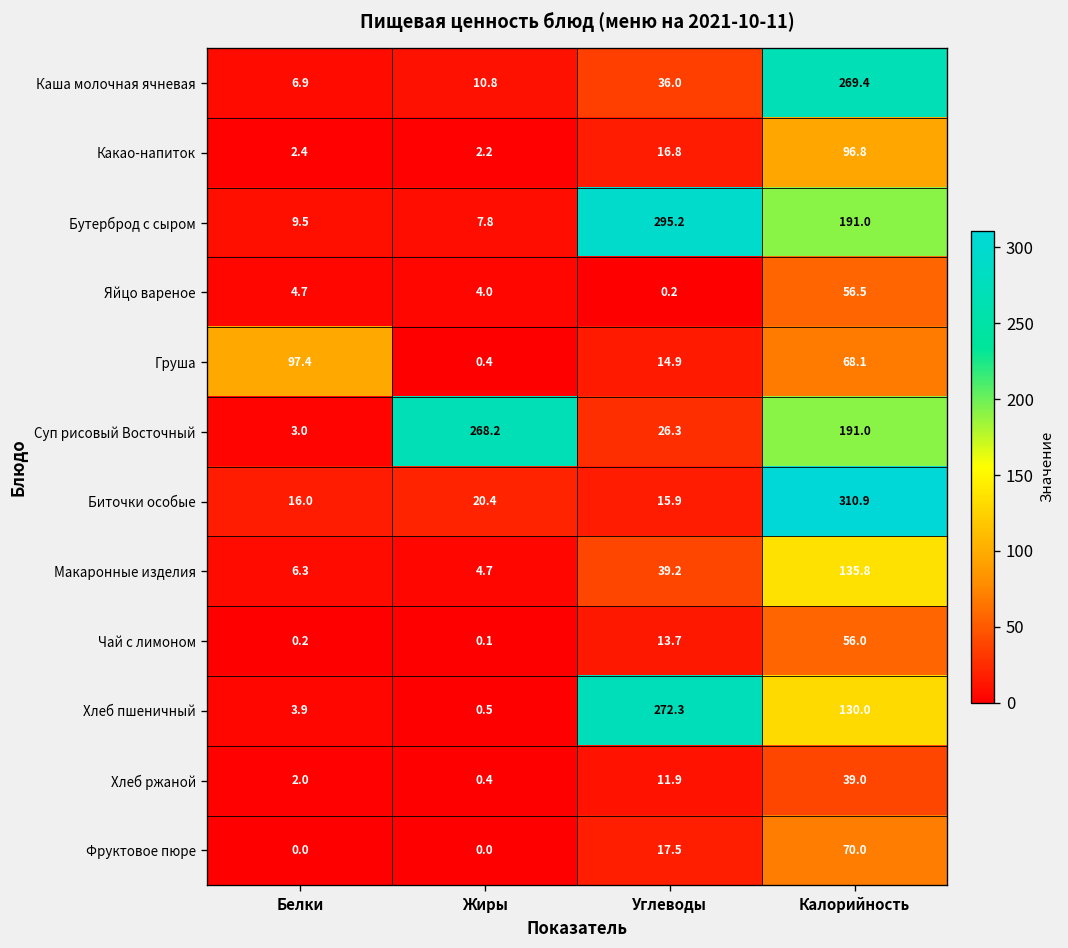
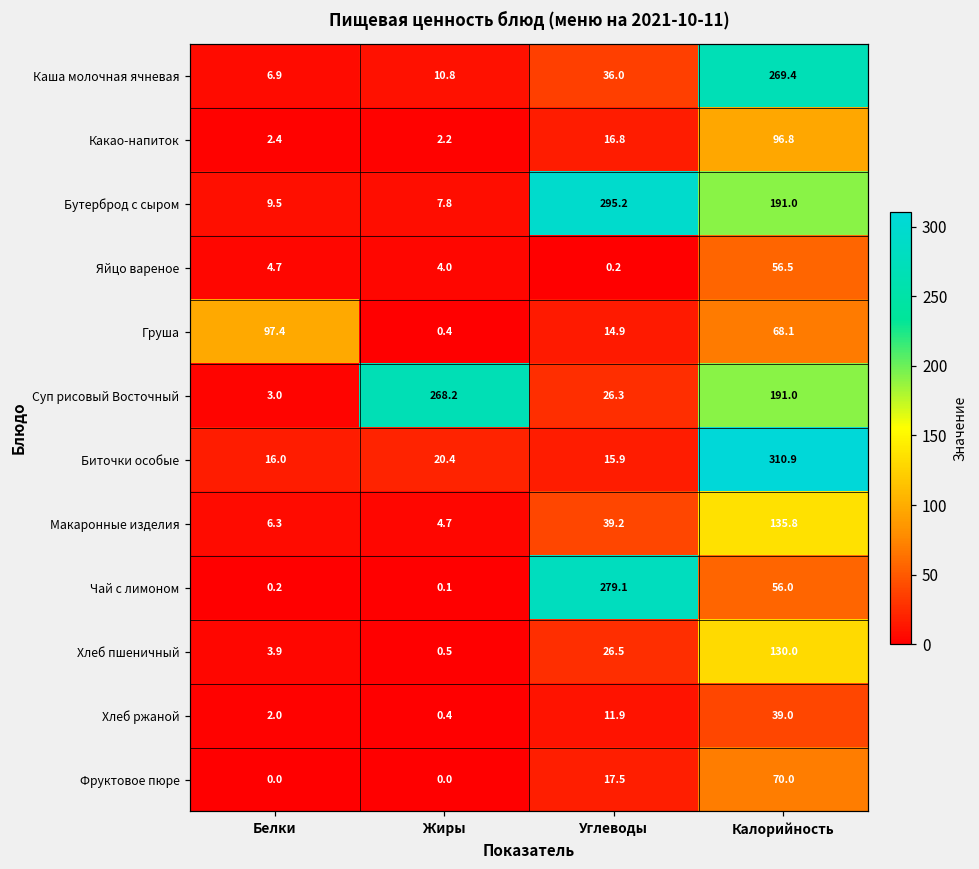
  {
    "Каша молочная ячневая": {
      "Белки": 6.9,
      "Жиры": 10.8,
      "Углеводы": 36.0,
      "Калорийность": 269.4
    },
    "Какао-напиток": {
      "Белки": 2.4,
      "Жиры": 2.2,
      "Углеводы": 16.8,
      "Калорийность": 96.8
    },
    "Бутерброд с сыром": {
      "Белки": 9.5,
      "Жиры": 7.8,
      "Углеводы": 295.2,
      "Калорийность": 191.0
    },
    "Яйцо вареное": {
      "Белки": 4.7,
      "Жиры": 4.0,
      "Углеводы": 0.2,
      "Калорийность": 56.5
    },
    "Груша": {
      "Белки": 97.4,
      "Жиры": 0.4,
      "Углеводы": 14.9,
      "Калорийность": 68.1
    },
    "Суп рисовый Восточный": {
      "Белки": 3.0,
      "Жиры": 268.2,
      "Углеводы": 26.3,
      "Калорийность": 191.0
    },
    "Биточки особые": {
      "Белки": 16.0,
      "Жиры": 20.4,
      "Углеводы": 15.9,
      "Калорийность": 310.9
    },
    "Макаронные изделия": {
      "Белки": 6.3,
      "Жиры": 4.7,
      "Углеводы": 39.2,
      "Калорийность": 135.8
    },
    "Чай с лимоном": {
      "Белки": 0.2,
      "Жиры": 0.1,
-     "Углеводы": 13.7,
+     "Углеводы": 279.1,
      "Калорийность": 56.0
    },
    "Хлеб пшеничный": {
      "Белки": 3.9,
      "Жиры": 0.5,
-     "Углеводы": 272.3,
+     "Углеводы": 26.5,
      "Калорийность": 130.0
    },
    "Хлеб ржаной": {
      "Белки": 2.0,
      "Жиры": 0.4,
      "Углеводы": 11.9,
      "Калорийность": 39.0
    },
    "Фруктовое пюре": {
      "Белки": 0.0,
      "Жиры": 0.0,
      "Углеводы": 17.5,
      "Калорийность": 70.0
    }
  }
